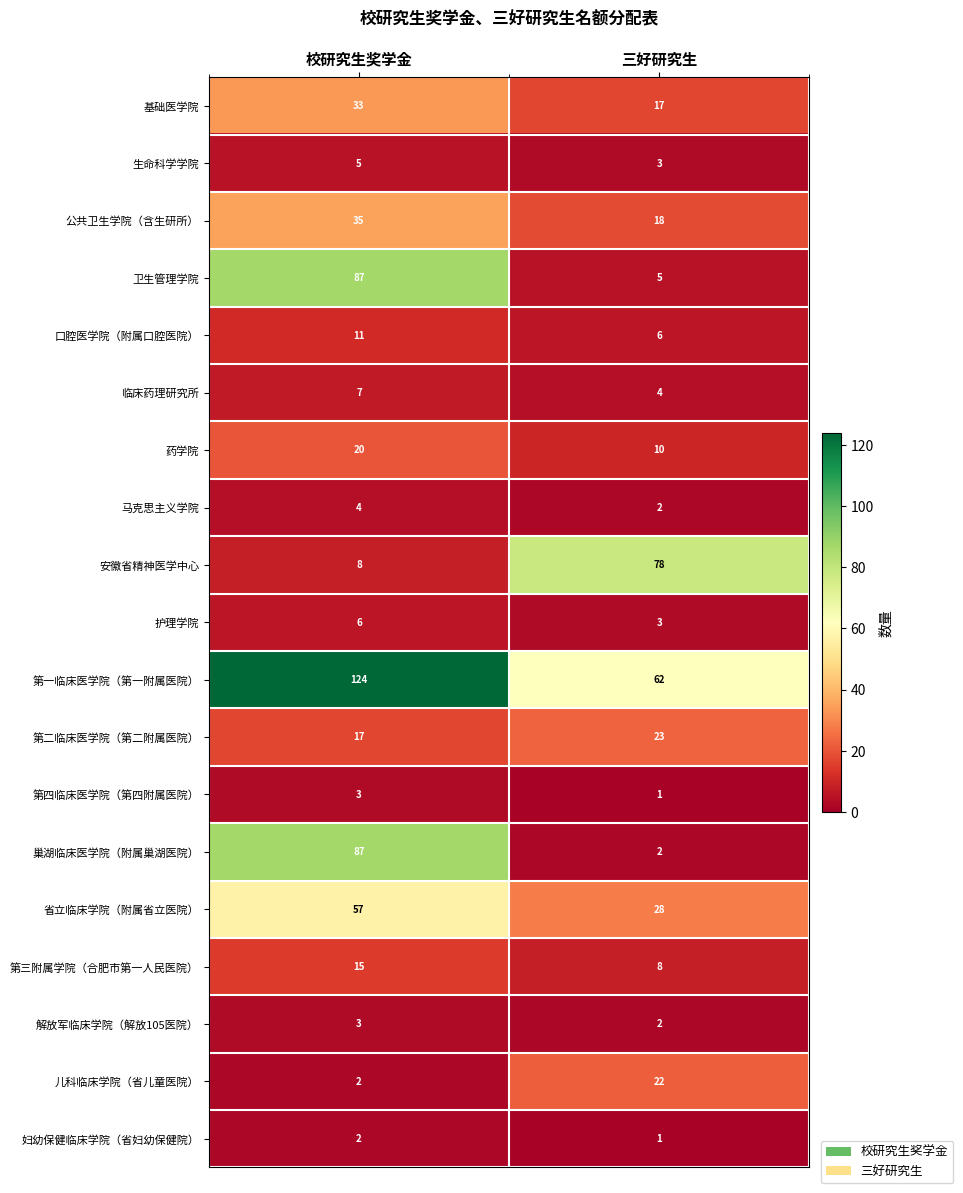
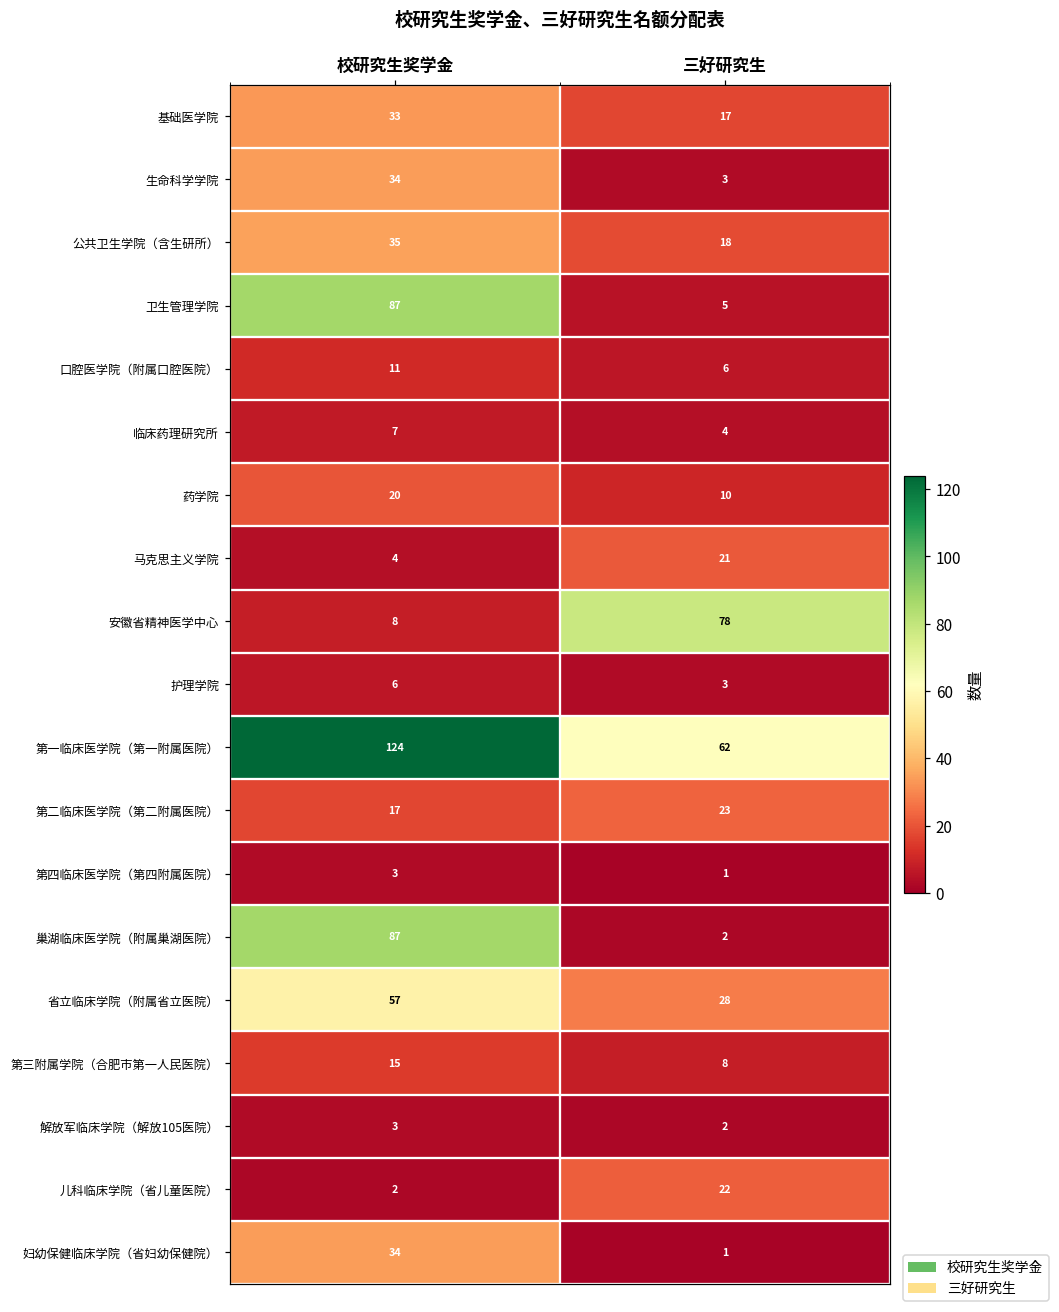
  {
    "基础医学院": {
      "校研究生奖学金": 33,
      "三好研究生": 17
    },
    "生命科学学院": {
-     "校研究生奖学金": 5,
+     "校研究生奖学金": 34,
      "三好研究生": 3
    },
    "公共卫生学院（含生研所）": {
      "校研究生奖学金": 35,
      "三好研究生": 18
    },
    "卫生管理学院": {
      "校研究生奖学金": 87,
      "三好研究生": 5
    },
    "口腔医学院（附属口腔医院）": {
      "校研究生奖学金": 11,
      "三好研究生": 6
    },
    "临床药理研究所": {
      "校研究生奖学金": 7,
      "三好研究生": 4
    },
    "药学院": {
      "校研究生奖学金": 20,
      "三好研究生": 10
    },
    "马克思主义学院": {
      "校研究生奖学金": 4,
-     "三好研究生": 2
+     "三好研究生": 21
    },
    "安徽省精神医学中心": {
      "校研究生奖学金": 8,
      "三好研究生": 78
    },
    "护理学院": {
      "校研究生奖学金": 6,
      "三好研究生": 3
    },
    "第一临床医学院（第一附属医院）": {
      "校研究生奖学金": 124,
      "三好研究生": 62
    },
    "第二临床医学院（第二附属医院）": {
      "校研究生奖学金": 17,
      "三好研究生": 23
    },
    "第四临床医学院（第四附属医院）": {
      "校研究生奖学金": 3,
      "三好研究生": 1
    },
    "巢湖临床医学院（附属巢湖医院）": {
      "校研究生奖学金": 87,
      "三好研究生": 2
    },
    "省立临床学院（附属省立医院）": {
      "校研究生奖学金": 57,
      "三好研究生": 28
    },
    "第三附属学院（合肥市第一人民医院）": {
      "校研究生奖学金": 15,
      "三好研究生": 8
    },
    "解放军临床学院（解放105医院）": {
      "校研究生奖学金": 3,
      "三好研究生": 2
    },
    "儿科临床学院（省儿童医院）": {
      "校研究生奖学金": 2,
      "三好研究生": 22
    },
    "妇幼保健临床学院（省妇幼保健院）": {
-     "校研究生奖学金": 2,
+     "校研究生奖学金": 34,
      "三好研究生": 1
    }
  }
